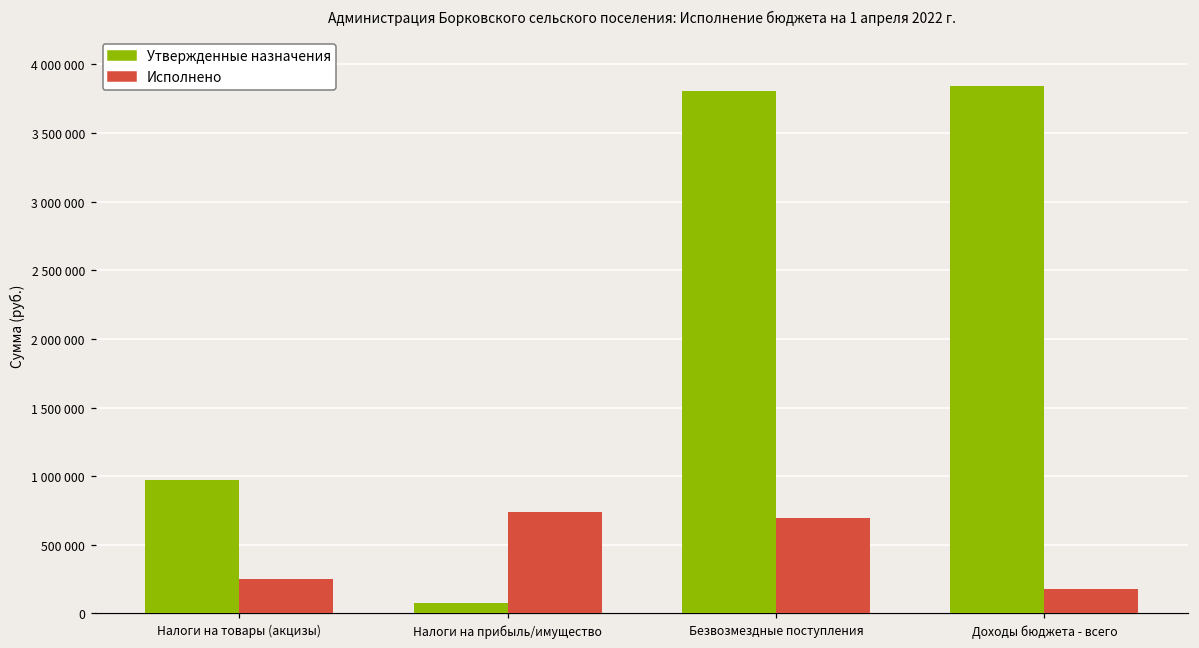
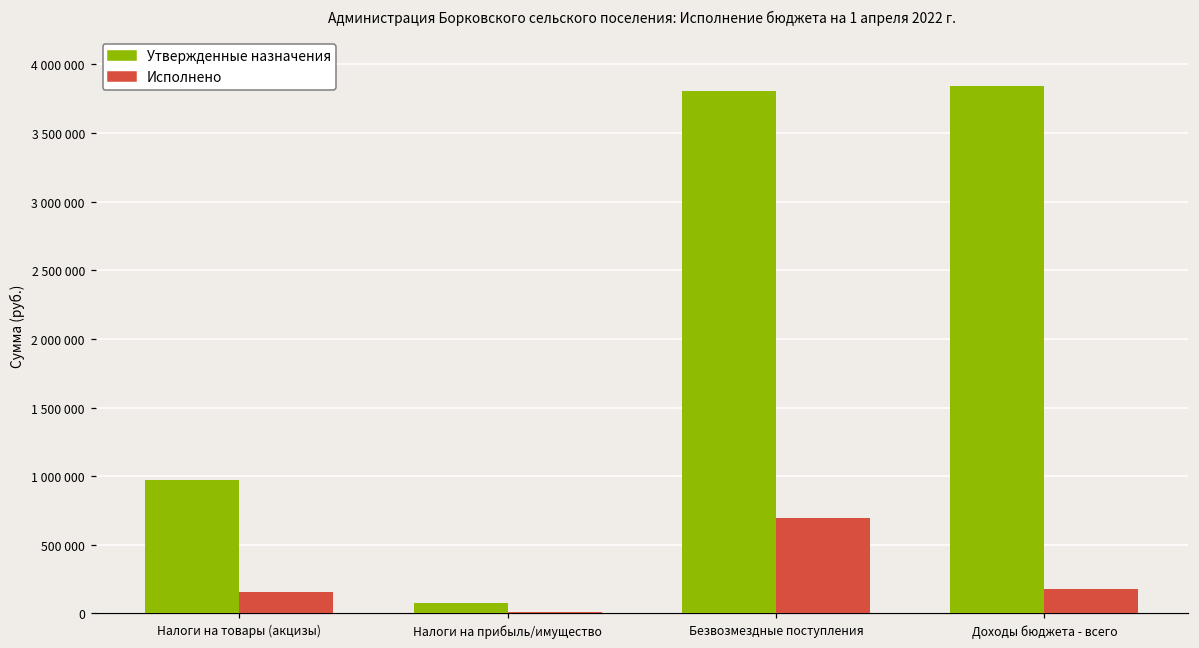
  {
    "Утвержденные назначения": {
      "Налоги на товары (акцизы)": 970000,
      "Налоги на прибыль/имущество": 80000,
      "Безвозмездные поступления": 3810000,
      "Доходы бюджета - всего": 3840000
    },
    "Исполнено": {
-     "Налоги на товары (акцизы)": 250000,
-     "Налоги на прибыль/имущество": 740000,
+     "Налоги на товары (акцизы)": 160000,
+     "Налоги на прибыль/имущество": 10000,
      "Безвозмездные поступления": 700000,
      "Доходы бюджета - всего": 180000
    }
  }
